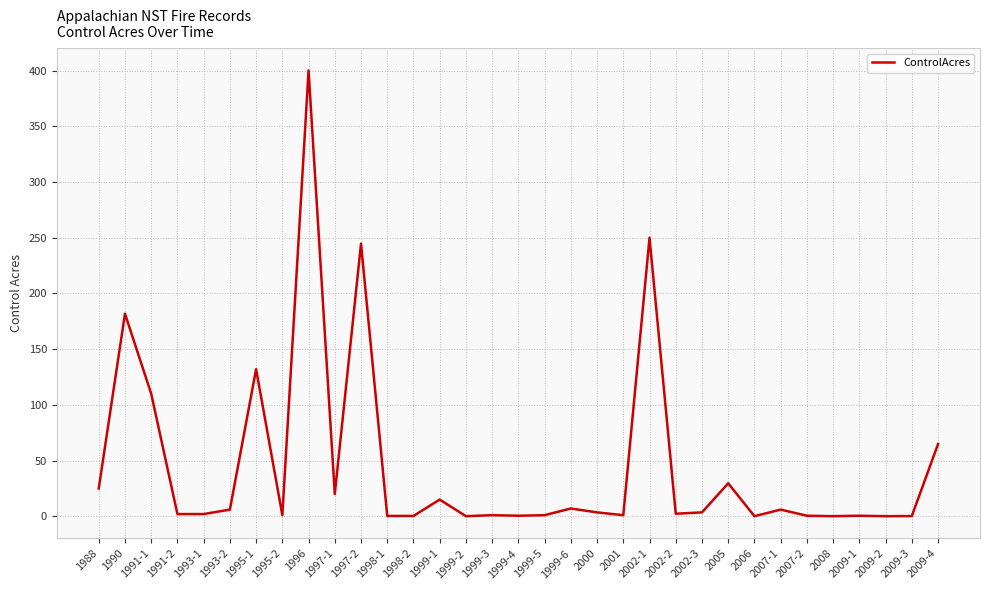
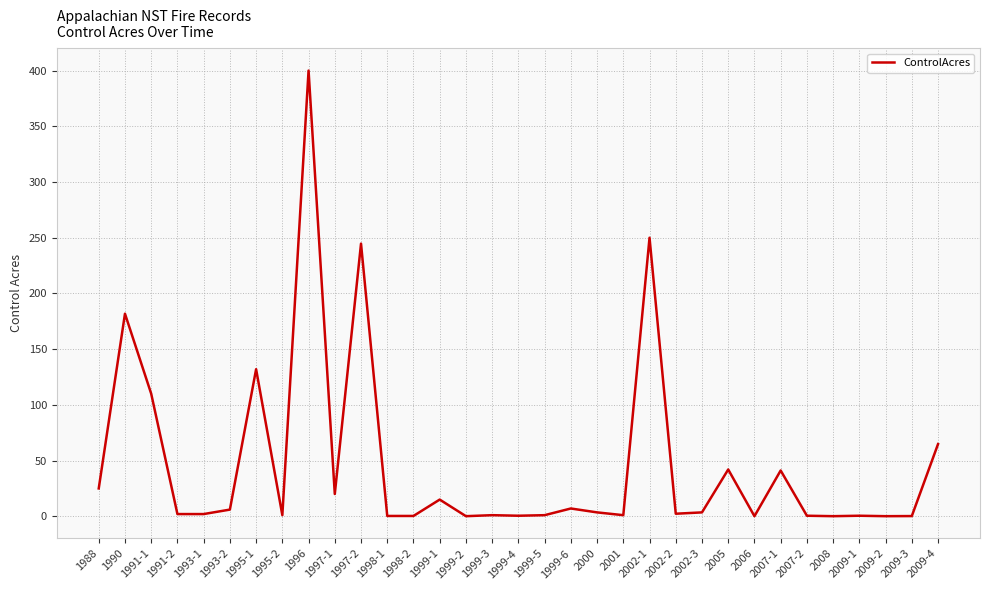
  {
    "1988": 25,
    "1990": 182,
    "1991-1": 110,
    "1991-2": 2,
    "1993-1": 2,
    "1993-2": 6,
    "1995-1": 132,
    "1995-2": 1,
    "1996": 400,
    "1997-1": 20,
    "1997-2": 245,
    "1998-1": 0,
    "1998-2": 0,
    "1999-1": 15,
    "1999-2": 0,
    "1999-3": 1,
    "1999-4": 1,
    "1999-5": 1,
    "1999-6": 7,
    "2000": 4,
    "2001": 1,
    "2002-1": 250,
    "2002-2": 2,
    "2002-3": 4,
-   "2005": 30,
+   "2005": 42,
    "2006": 0,
-   "2007-1": 6,
+   "2007-1": 41,
    "2007-2": 1,
    "2008": 0,
    "2009-1": 1,
    "2009-2": 0,
    "2009-3": 0,
    "2009-4": 65
  }
